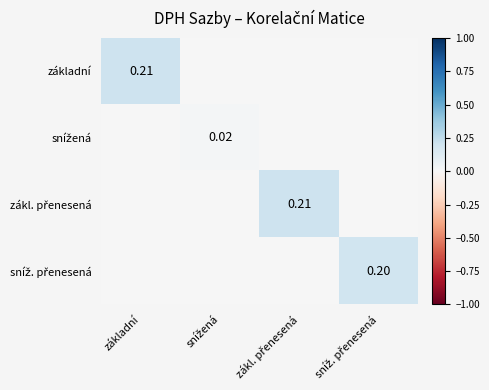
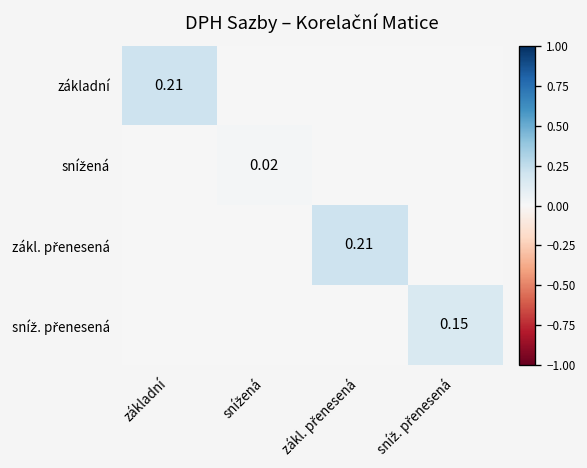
  {
    "základní": {
      "základní": 0.21
    },
    "snížená": {
      "snížená": 0.02
    },
    "zákl. přenesená": {
      "zákl. přenesená": 0.21
    },
    "sníž. přenesená": {
-     "sníž. přenesená": 0.20
+     "sníž. přenesená": 0.15
    }
  }
